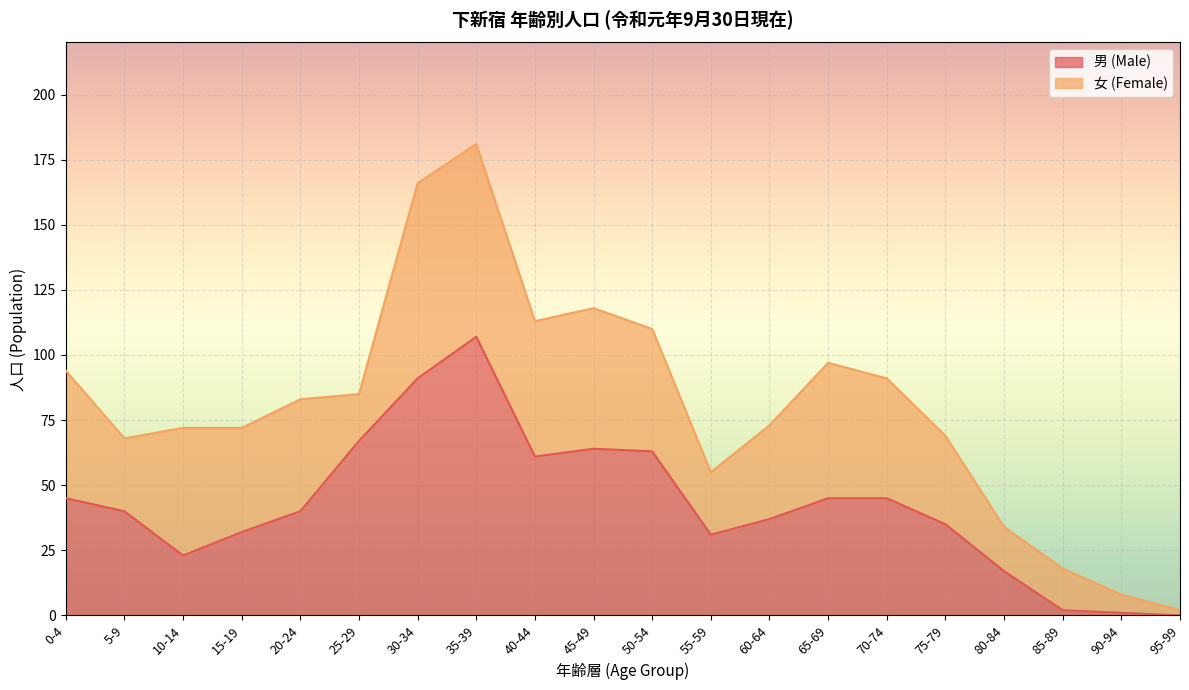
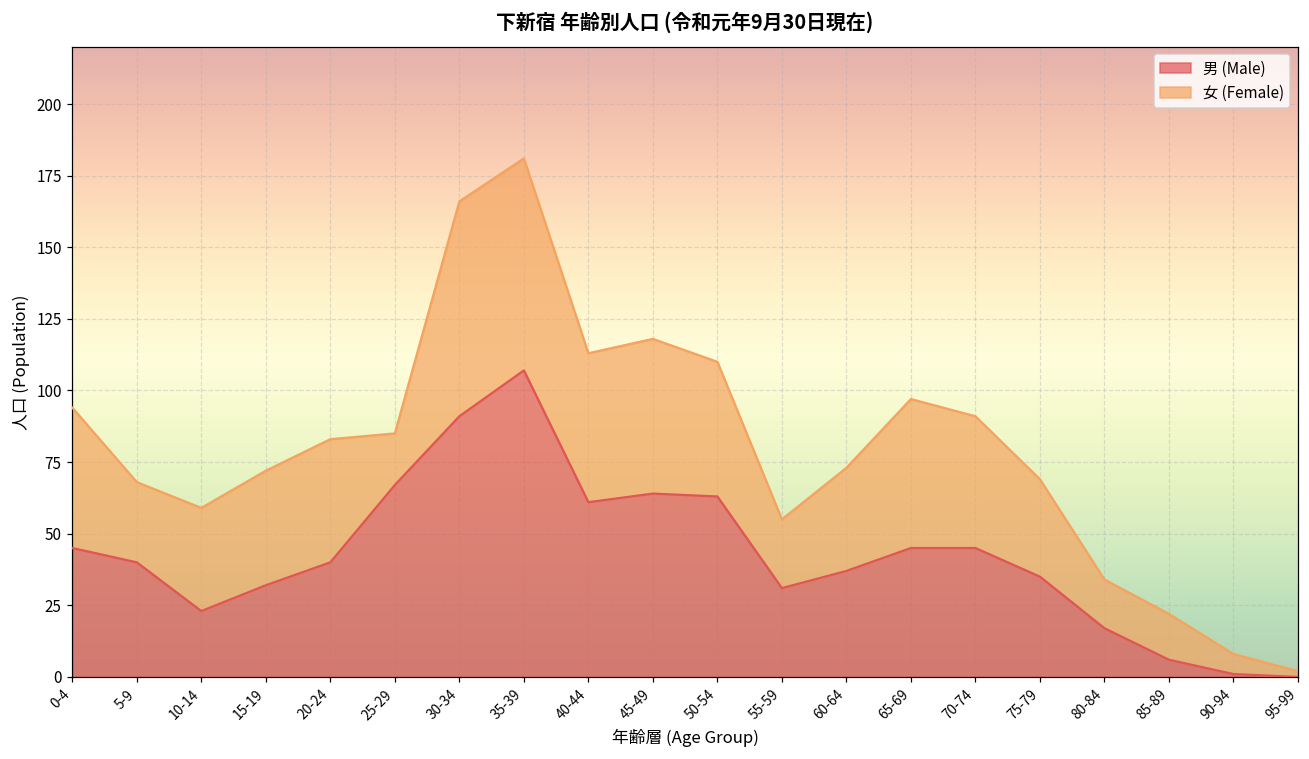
  {
    "男 (Male)": {
      "0-4": 45,
      "5-9": 40,
      "10-14": 23,
      "15-19": 32,
      "20-24": 40,
      "25-29": 67,
      "30-34": 91,
      "35-39": 107,
      "40-44": 61,
      "45-49": 64,
      "50-54": 63,
      "55-59": 31,
      "60-64": 37,
      "65-69": 45,
      "70-74": 45,
      "75-79": 35,
      "80-84": 17,
-     "85-89": 2,
+     "85-89": 6,
      "90-94": 1,
      "95-99": 0
    },
    "女 (Female)": {
      "0-4": 49,
      "5-9": 28,
-     "10-14": 49,
+     "10-14": 36,
      "15-19": 40,
      "20-24": 43,
      "25-29": 18,
      "30-34": 75,
      "35-39": 74,
      "40-44": 52,
      "45-49": 54,
      "50-54": 47,
      "55-59": 24,
      "60-64": 36,
      "65-69": 52,
      "70-74": 46,
      "75-79": 34,
      "80-84": 17,
      "85-89": 16,
      "90-94": 7,
      "95-99": 2
    }
  }
